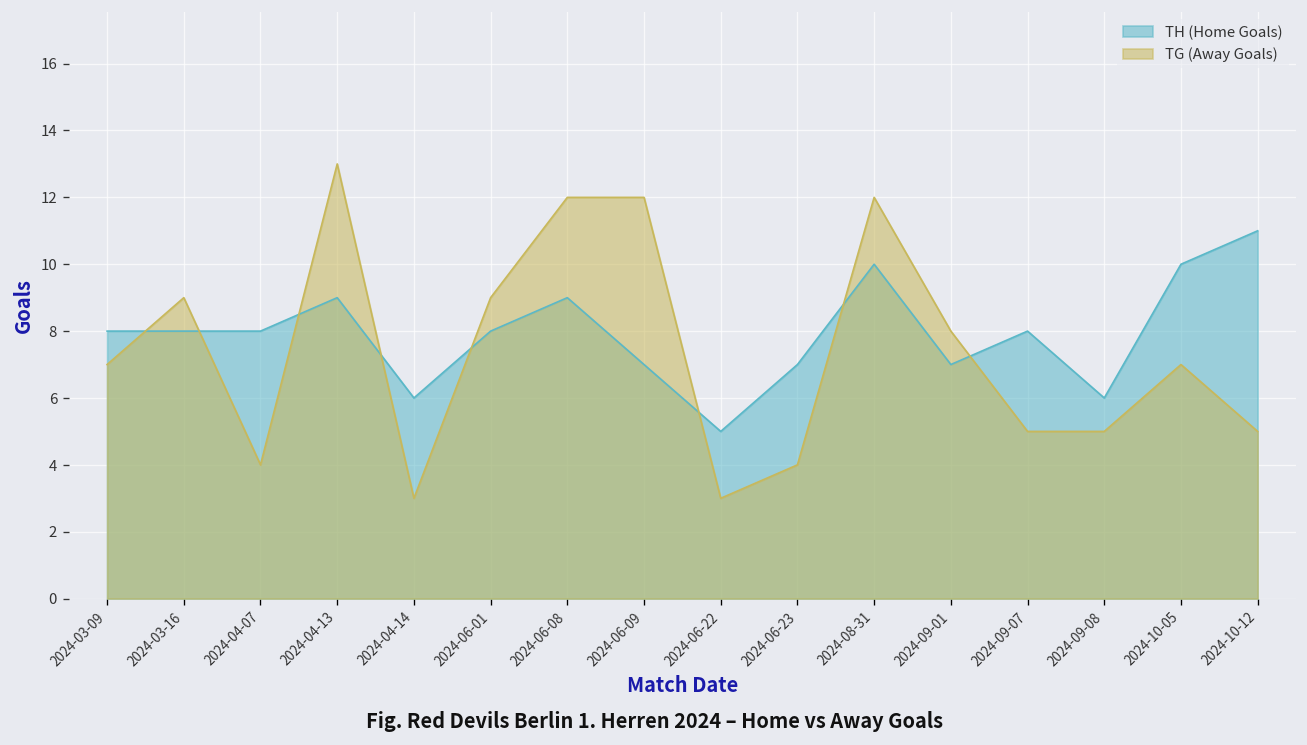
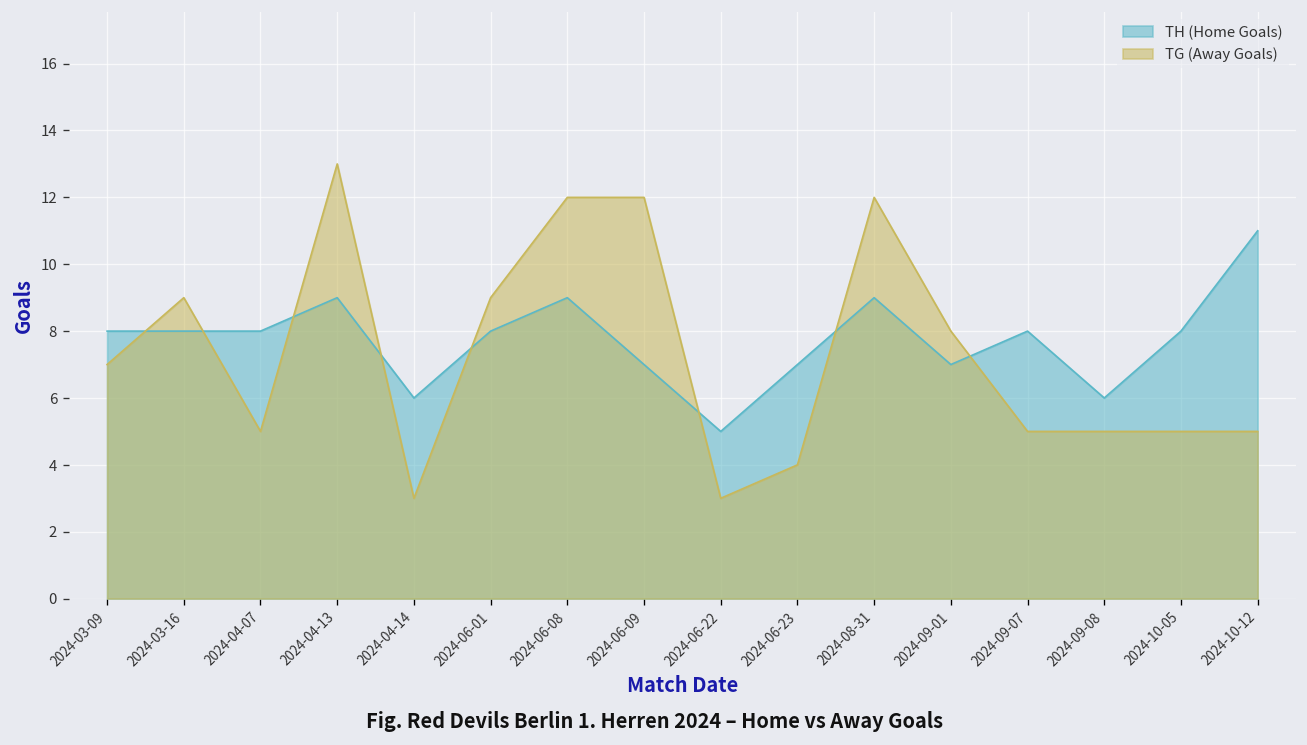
  {
    "TH (Home Goals)": {
      "2024-03-09": 8,
      "2024-03-16": 8,
      "2024-04-07": 8,
      "2024-04-13": 9,
      "2024-04-14": 6,
      "2024-06-01": 8,
      "2024-06-08": 9,
      "2024-06-09": 7,
      "2024-06-22": 5,
      "2024-06-23": 7,
-     "2024-08-31": 10,
+     "2024-08-31": 9,
      "2024-09-01": 7,
      "2024-09-07": 8,
      "2024-09-08": 6,
-     "2024-10-05": 10,
+     "2024-10-05": 8,
      "2024-10-12": 11
    },
    "TG (Away Goals)": {
      "2024-03-09": 7,
      "2024-03-16": 9,
-     "2024-04-07": 4,
+     "2024-04-07": 5,
      "2024-04-13": 13,
      "2024-04-14": 3,
      "2024-06-01": 9,
      "2024-06-08": 12,
      "2024-06-09": 12,
      "2024-06-22": 3,
      "2024-06-23": 4,
      "2024-08-31": 12,
      "2024-09-01": 8,
      "2024-09-07": 5,
      "2024-09-08": 5,
-     "2024-10-05": 7,
+     "2024-10-05": 5,
      "2024-10-12": 5
    }
  }
